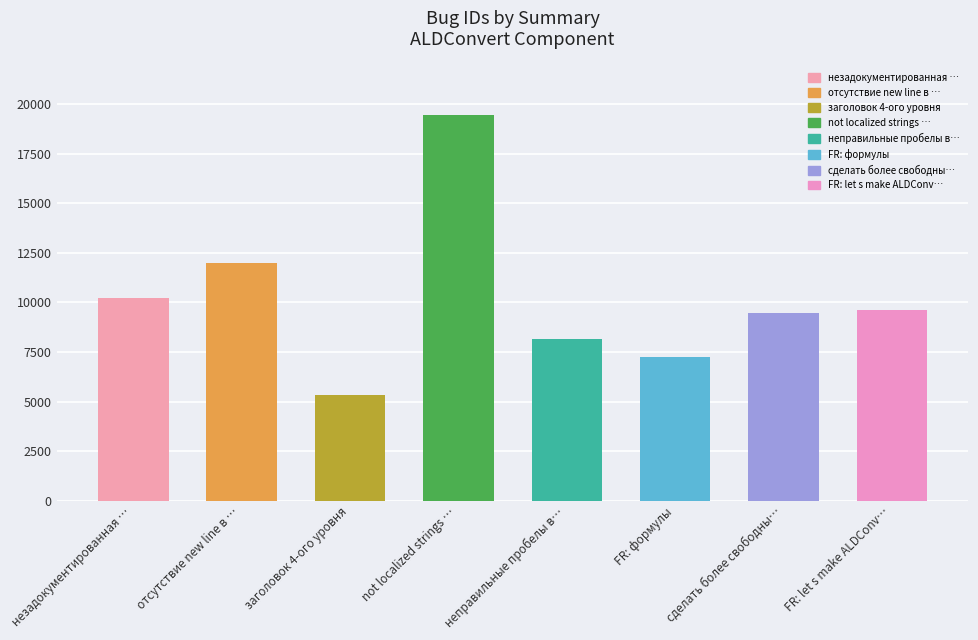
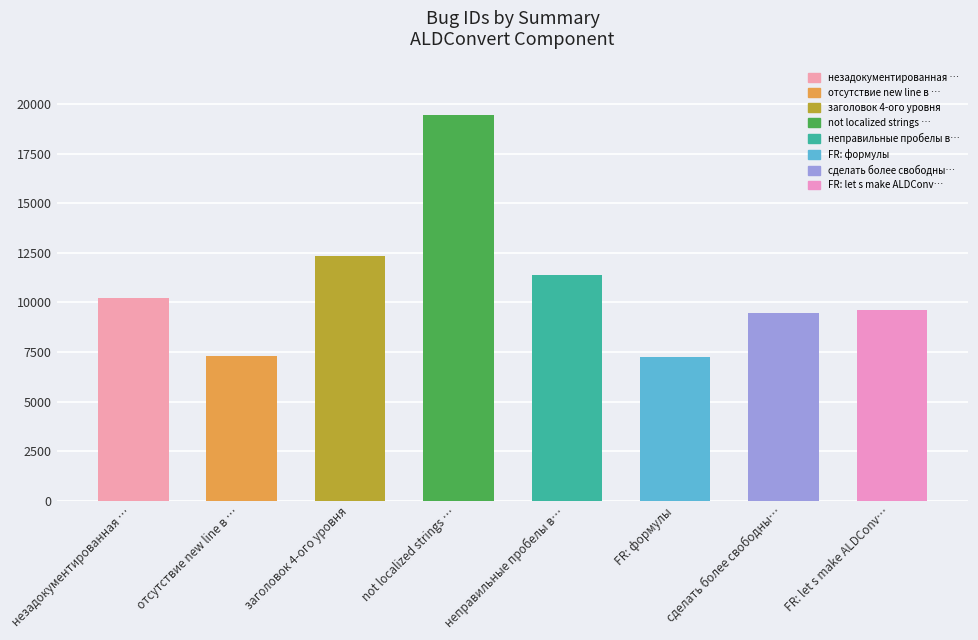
  {
    "незадокументированная …": 10200,
-   "отсутствие new line в …": 12000,
-   "заголовок 4-ого уровня": 5300,
+   "отсутствие new line в …": 7300,
+   "заголовок 4-ого уровня": 12300,
    "not localized strings …": 19400,
-   "неправильные пробелы в…": 8200,
+   "неправильные пробелы в…": 11400,
    "FR: формулы": 7200,
    "сделать более свободны…": 9500,
    "FR: let s make ALDConv…": 9600
  }
